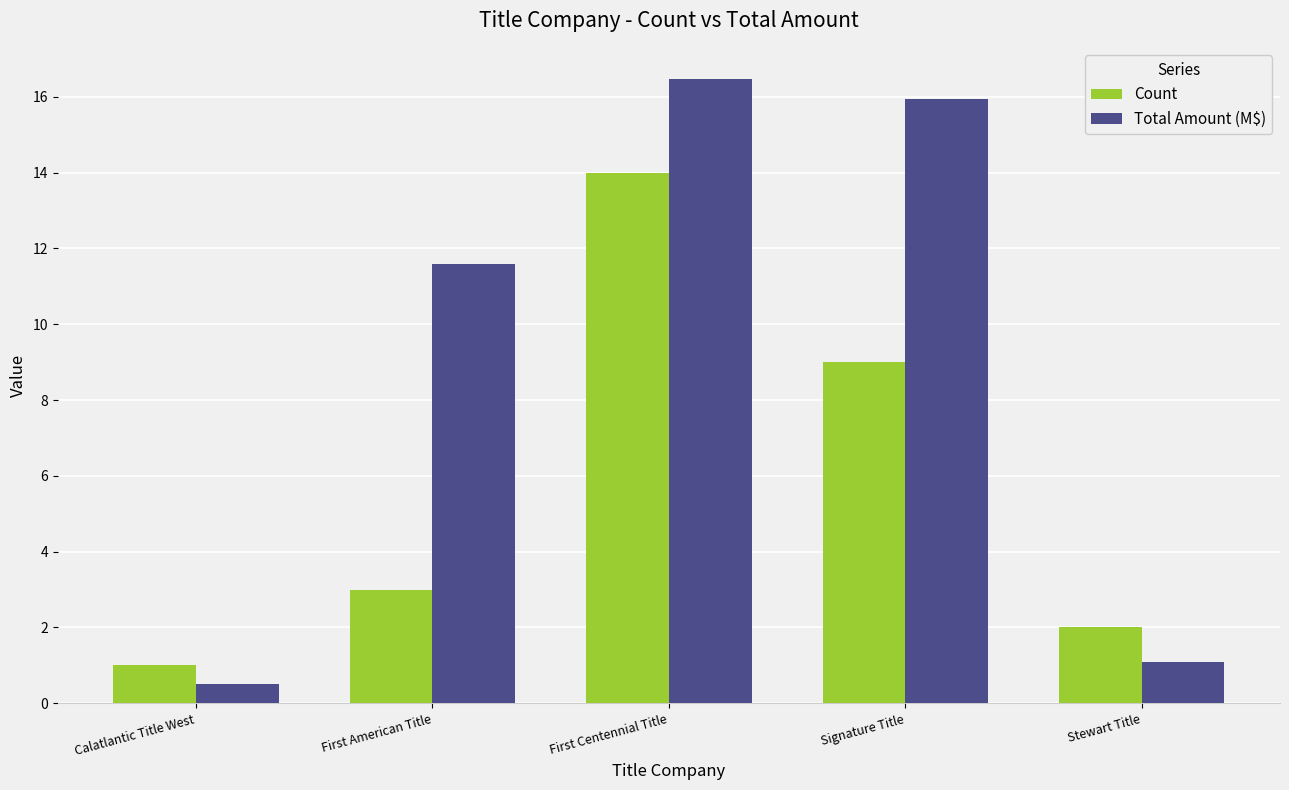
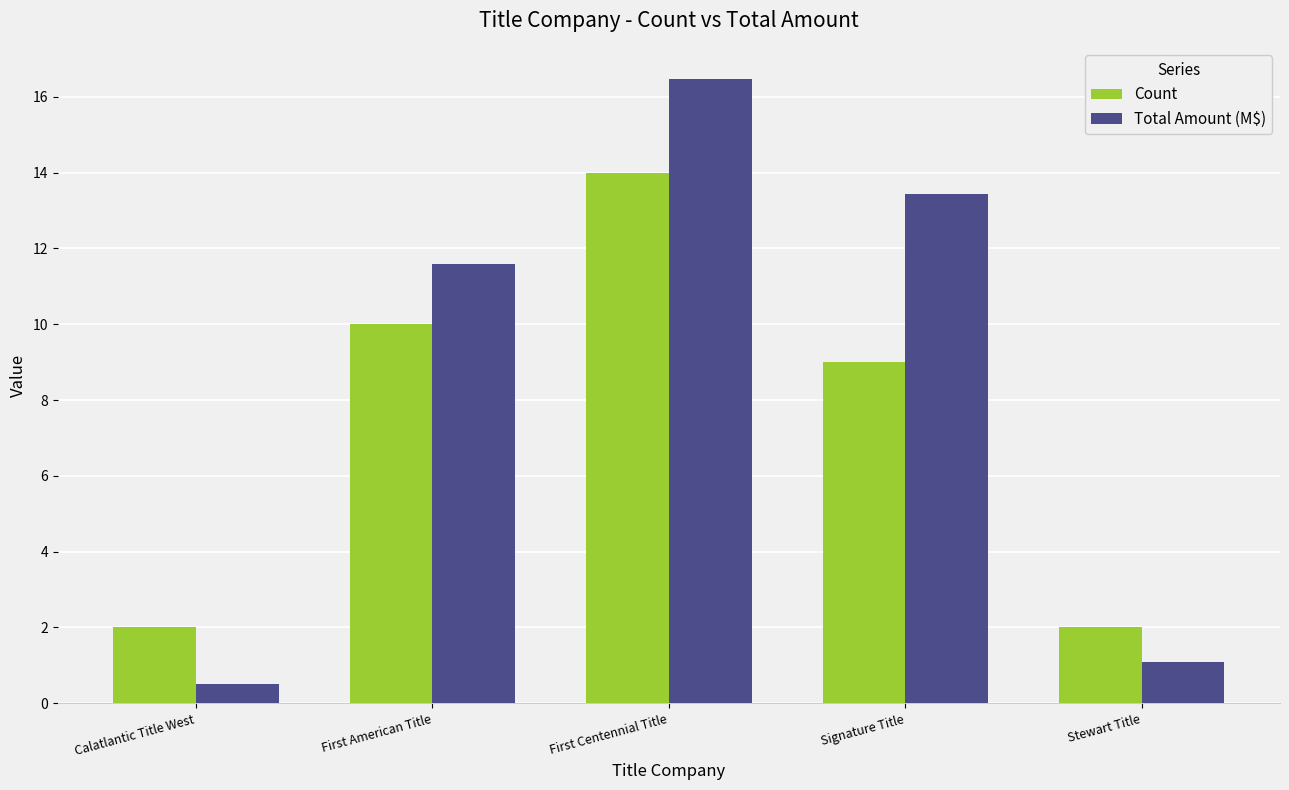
  {
    "Count": {
-     "Calatlantic Title West": 1,
-     "First American Title": 3,
+     "Calatlantic Title West": 2,
+     "First American Title": 10,
      "First Centennial Title": 14,
      "Signature Title": 9,
      "Stewart Title": 2
    },
    "Total Amount (M$)": {
      "Calatlantic Title West": 0.5,
      "First American Title": 11.6,
      "First Centennial Title": 16.5,
-     "Signature Title": 16.0,
+     "Signature Title": 13.4,
      "Stewart Title": 1.1
    }
  }
